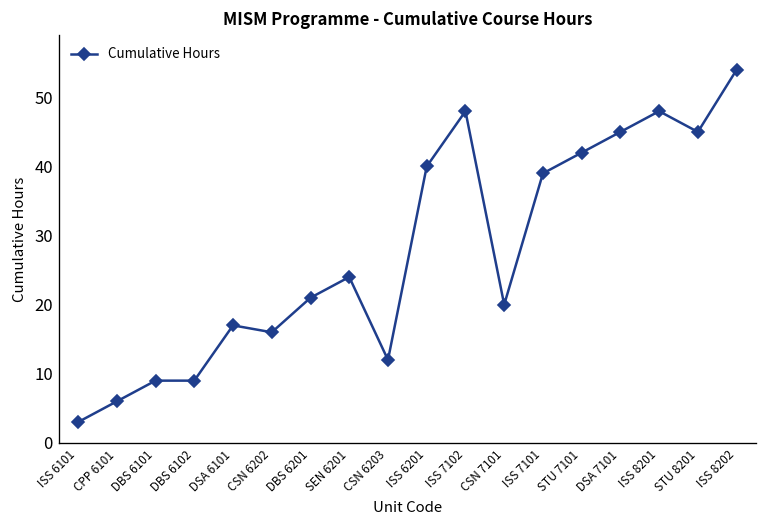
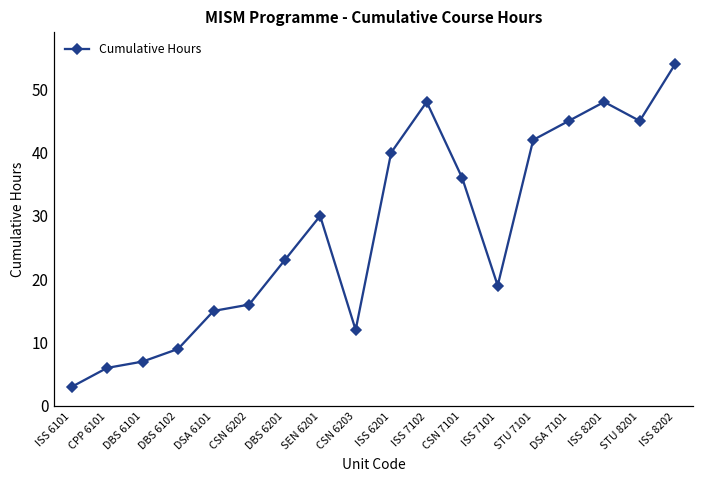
  {
    "ISS 6101": 3,
    "CPP 6101": 6,
-   "DBS 6101": 9,
+   "DBS 6101": 7,
    "DBS 6102": 9,
-   "DSA 6101": 17,
+   "DSA 6101": 15,
    "CSN 6202": 16,
-   "DBS 6201": 21,
-   "SEN 6201": 24,
+   "DBS 6201": 23,
+   "SEN 6201": 30,
    "CSN 6203": 12,
    "ISS 6201": 40,
    "ISS 7102": 48,
-   "CSN 7101": 20,
-   "ISS 7101": 39,
+   "CSN 7101": 36,
+   "ISS 7101": 19,
    "STU 7101": 42,
    "DSA 7101": 45,
    "ISS 8201": 48,
    "STU 8201": 45,
    "ISS 8202": 54
  }
